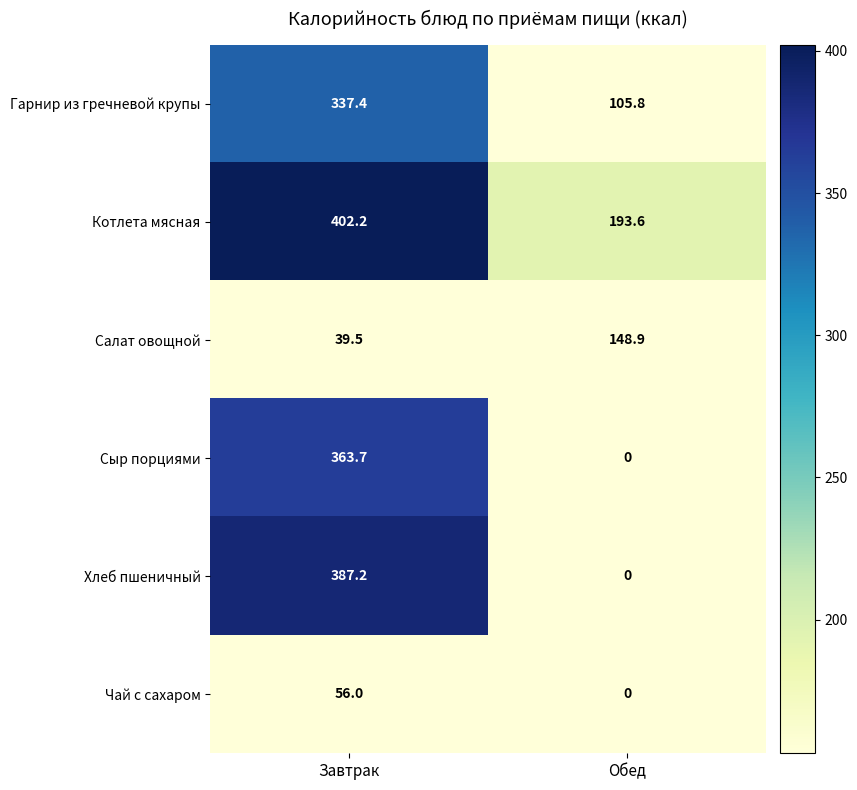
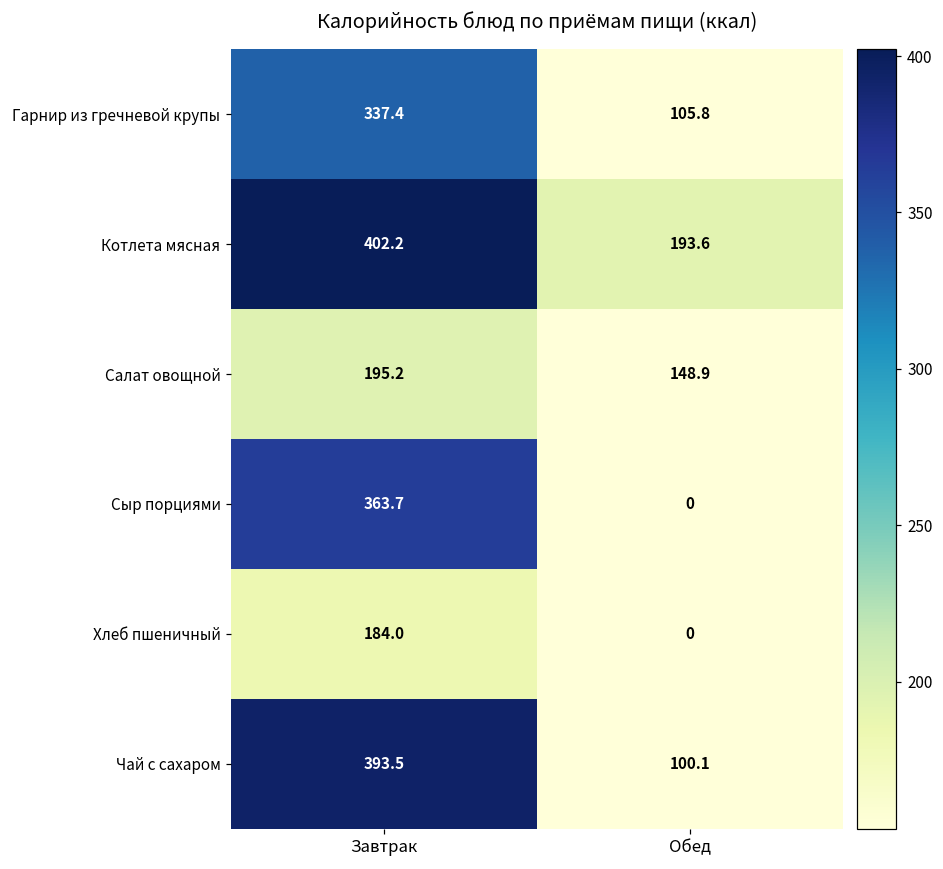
  {
    "Гарнир из гречневой крупы": {
      "Завтрак": 337.4,
      "Обед": 105.8
    },
    "Котлета мясная": {
      "Завтрак": 402.2,
      "Обед": 193.6
    },
    "Салат овощной": {
-     "Завтрак": 39.5,
+     "Завтрак": 195.2,
      "Обед": 148.9
    },
    "Сыр порциями": {
      "Завтрак": 363.7,
      "Обед": 0
    },
    "Хлеб пшеничный": {
-     "Завтрак": 387.2,
+     "Завтрак": 184.0,
      "Обед": 0
    },
    "Чай с сахаром": {
-     "Завтрак": 56.0,
-     "Обед": 0
+     "Завтрак": 393.5,
+     "Обед": 100.1
    }
  }
